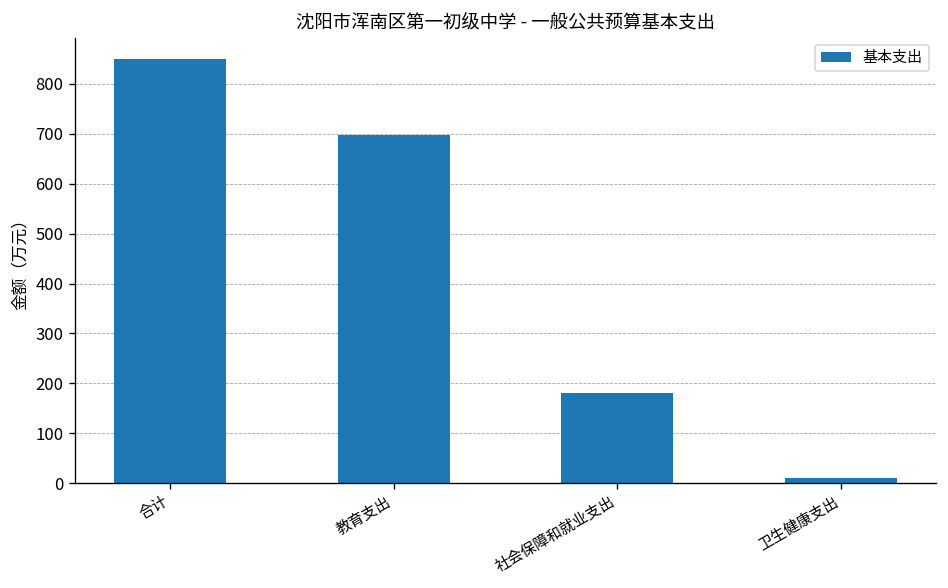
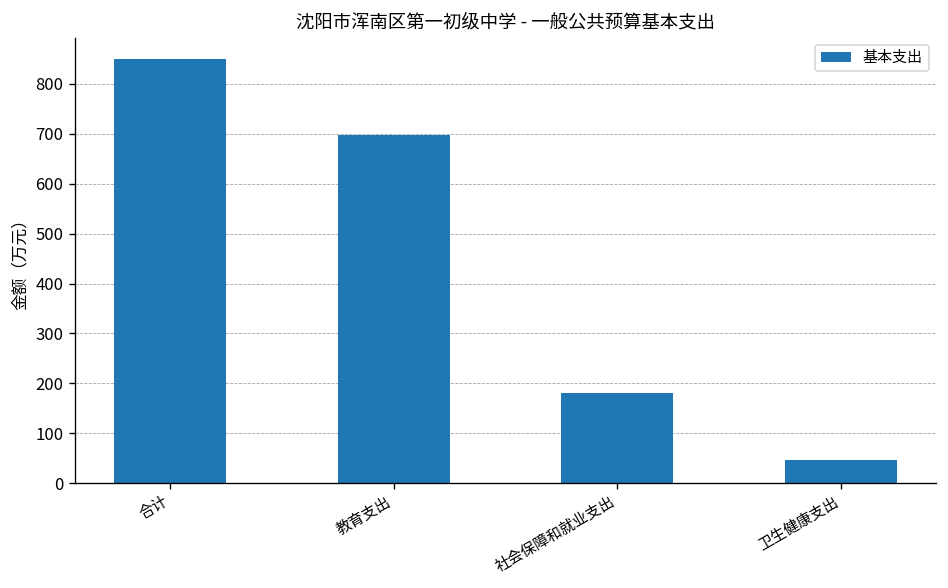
  {
    "合计": 850,
    "教育支出": 700,
    "社会保障和就业支出": 180,
-   "卫生健康支出": 10
+   "卫生健康支出": 50
  }
